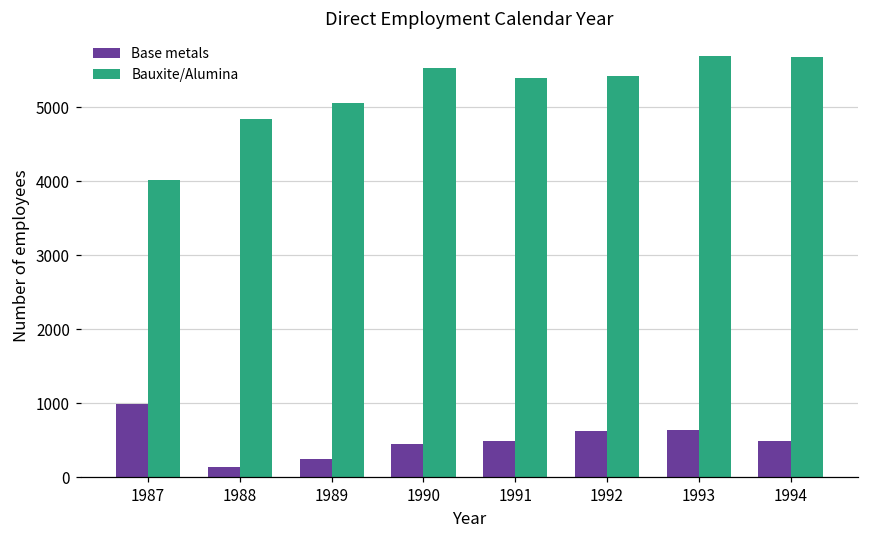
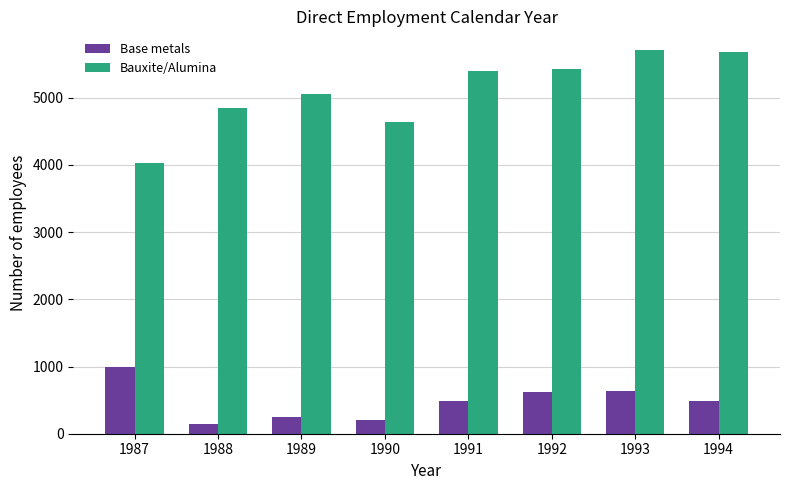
  {
    "Base metals": {
      "1987": 1000,
      "1988": 100,
      "1989": 200,
-     "1990": 500,
+     "1990": 200,
      "1991": 500,
      "1992": 600,
      "1993": 600,
      "1994": 500
    },
    "Bauxite/Alumina": {
      "1987": 4000,
      "1988": 4800,
      "1989": 5100,
-     "1990": 5500,
+     "1990": 4600,
      "1991": 5400,
      "1992": 5400,
      "1993": 5700,
      "1994": 5700
    }
  }
